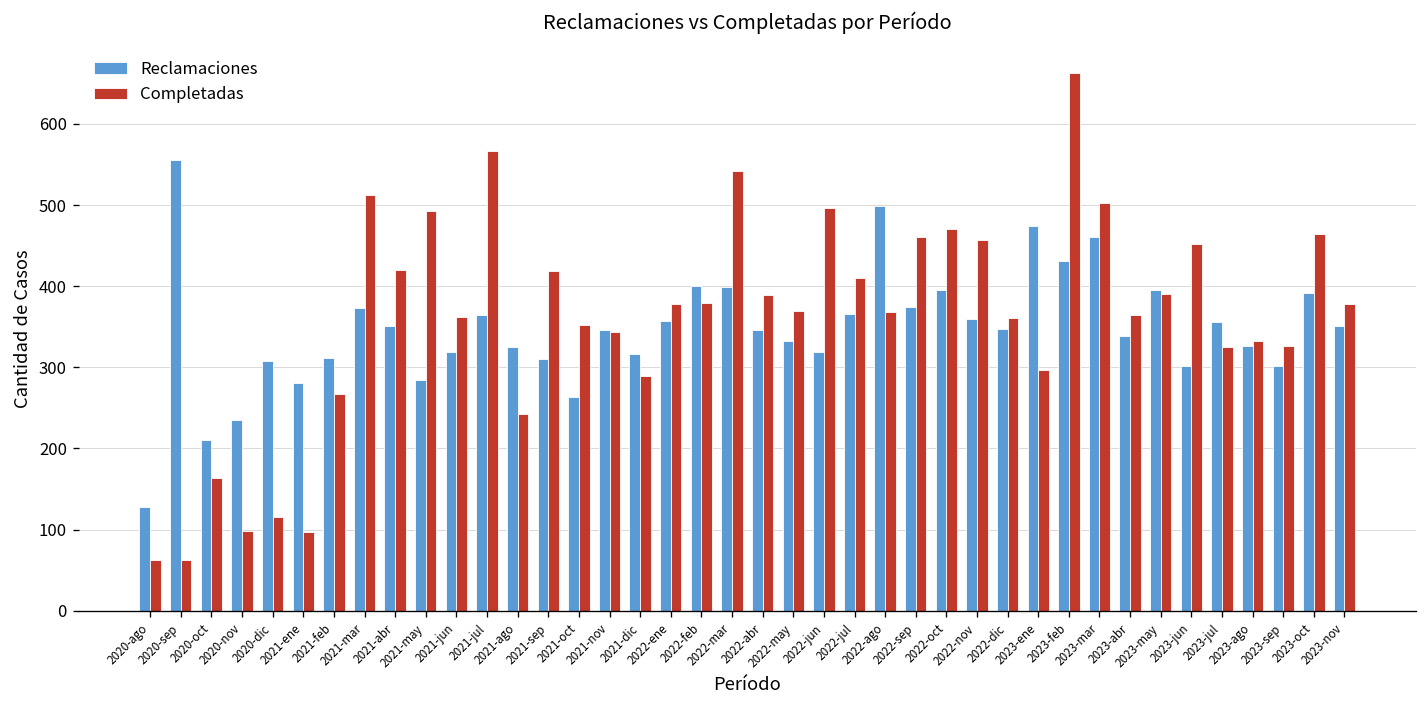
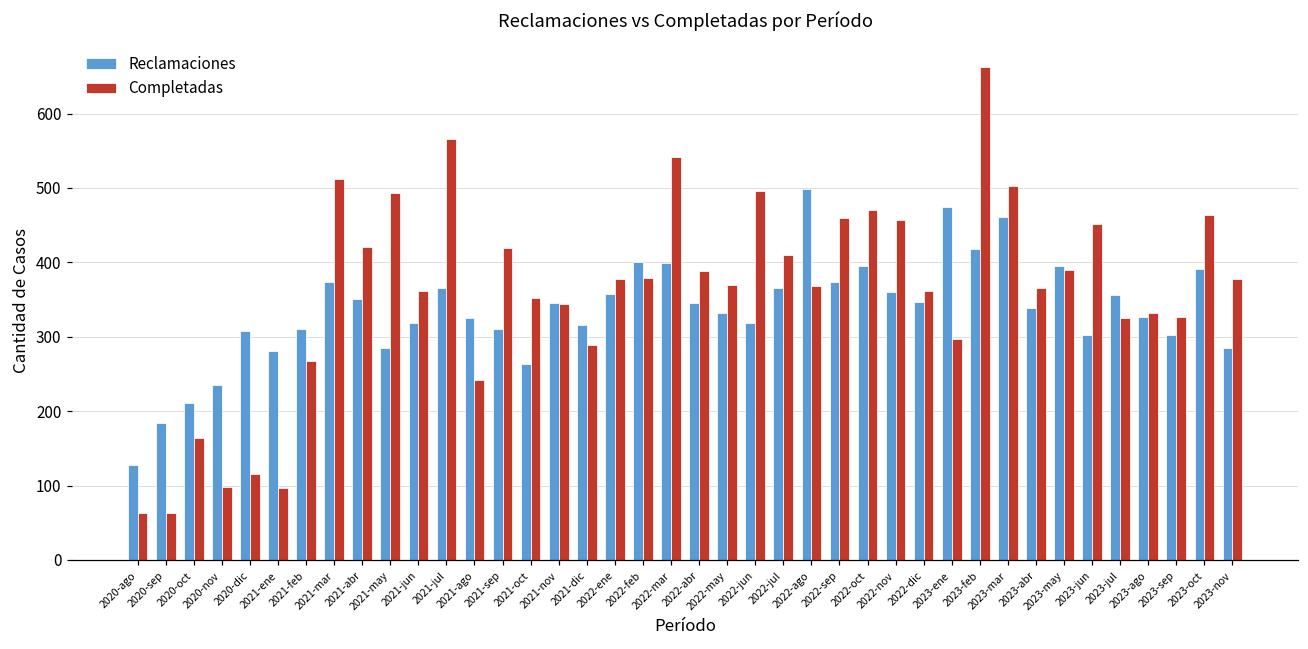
  {
    "Reclamaciones": {
      "2020-ago": 130,
-     "2020-sep": 560,
+     "2020-sep": 180,
      "2020-oct": 210,
      "2020-nov": 240,
      "2020-dic": 310,
      "2021-ene": 280,
      "2021-feb": 310,
      "2021-mar": 370,
      "2021-abr": 350,
      "2021-may": 290,
      "2021-jun": 320,
      "2021-jul": 370,
      "2021-ago": 330,
      "2021-sep": 310,
      "2021-oct": 260,
      "2021-nov": 350,
      "2021-dic": 320,
      "2022-ene": 360,
      "2022-feb": 400,
      "2022-mar": 400,
      "2022-abr": 350,
      "2022-may": 330,
      "2022-jun": 320,
      "2022-jul": 370,
      "2022-ago": 500,
      "2022-sep": 370,
      "2022-oct": 400,
      "2022-nov": 360,
      "2022-dic": 350,
      "2023-ene": 470,
-     "2023-feb": 430,
+     "2023-feb": 420,
      "2023-mar": 460,
      "2023-abr": 340,
      "2023-may": 400,
      "2023-jun": 300,
      "2023-jul": 360,
      "2023-ago": 330,
      "2023-sep": 300,
      "2023-oct": 390,
-     "2023-nov": 350
+     "2023-nov": 290
    },
    "Completadas": {
      "2020-ago": 60,
      "2020-sep": 60,
      "2020-oct": 160,
      "2020-nov": 100,
      "2020-dic": 120,
      "2021-ene": 100,
      "2021-feb": 270,
      "2021-mar": 510,
      "2021-abr": 420,
      "2021-may": 490,
      "2021-jun": 360,
      "2021-jul": 570,
      "2021-ago": 240,
      "2021-sep": 420,
      "2021-oct": 350,
      "2021-nov": 340,
      "2021-dic": 290,
      "2022-ene": 380,
      "2022-feb": 380,
      "2022-mar": 540,
      "2022-abr": 390,
      "2022-may": 370,
      "2022-jun": 500,
      "2022-jul": 410,
      "2022-ago": 370,
      "2022-sep": 460,
      "2022-oct": 470,
      "2022-nov": 460,
      "2022-dic": 360,
      "2023-ene": 300,
      "2023-feb": 660,
      "2023-mar": 500,
      "2023-abr": 370,
      "2023-may": 390,
      "2023-jun": 450,
      "2023-jul": 330,
      "2023-ago": 330,
      "2023-sep": 330,
      "2023-oct": 460,
      "2023-nov": 380
    }
  }
